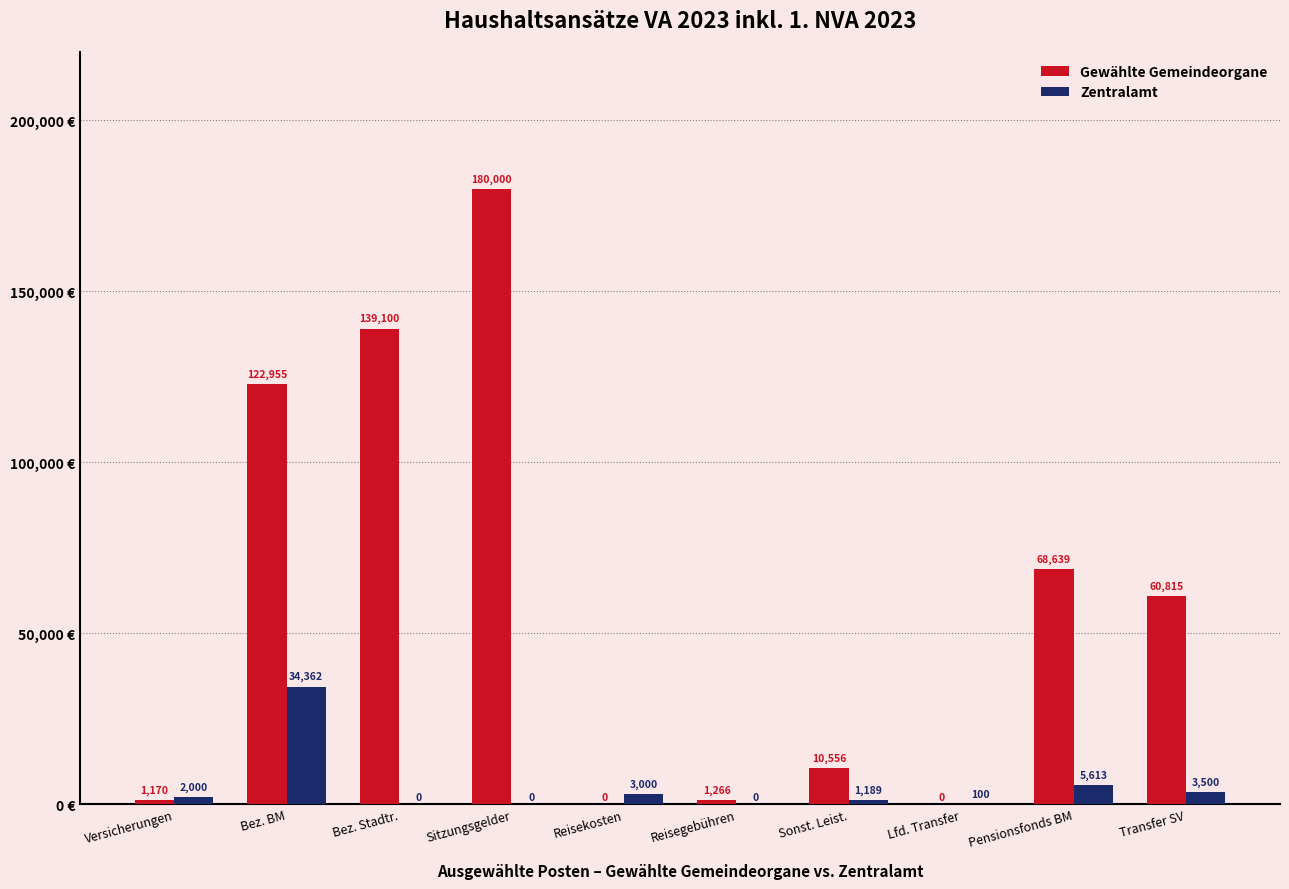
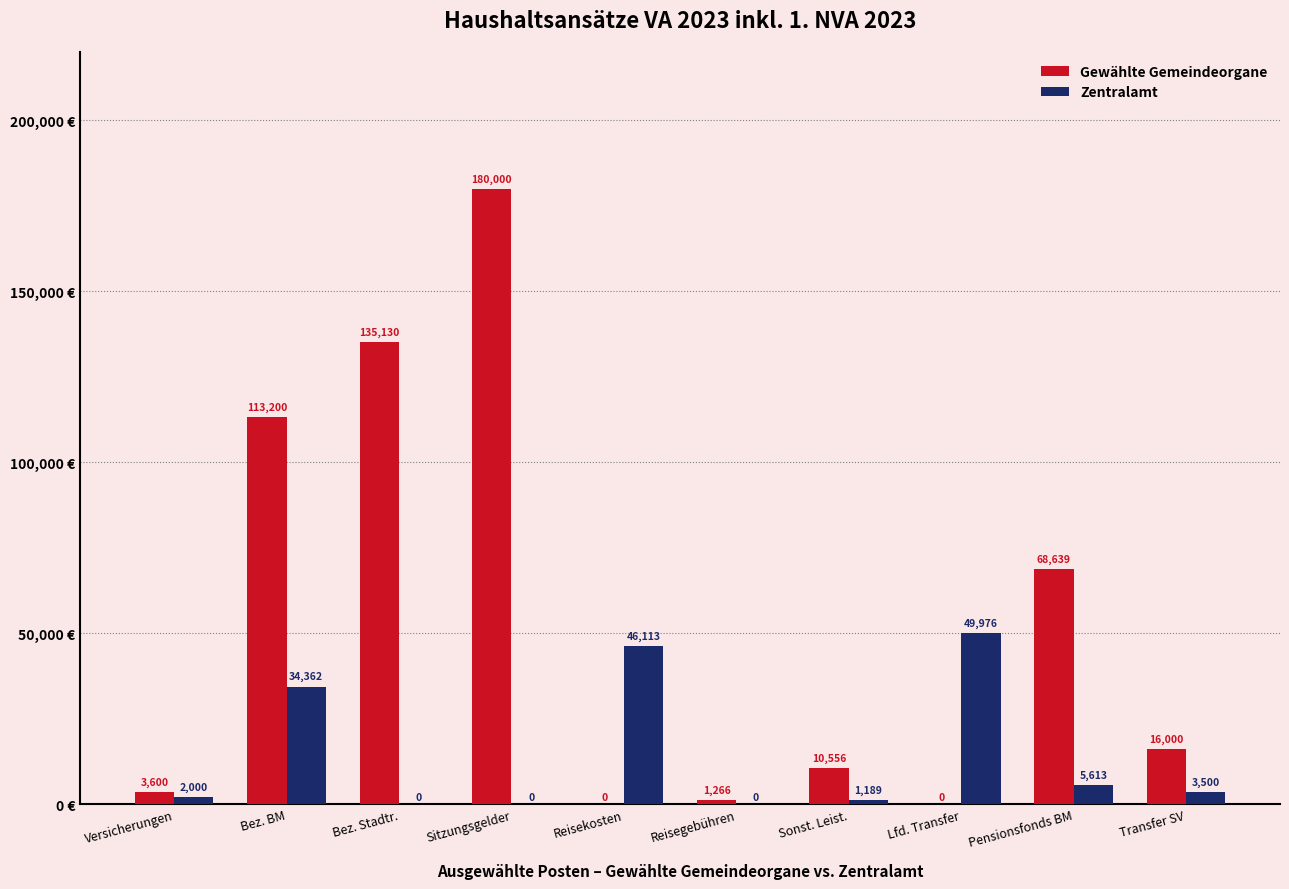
  {
    "Gewählte Gemeindeorgane": {
-     "Versicherungen": "1,170",
-     "Bez. BM": "122,955",
-     "Bez. Stadtr.": "139,100",
+     "Versicherungen": "3,600",
+     "Bez. BM": "113,200",
+     "Bez. Stadtr.": "135,130",
      "Sitzungsgelder": "180,000",
      "Reisekosten": "0",
      "Reisegebühren": "1,266",
      "Sonst. Leist.": "10,556",
      "Lfd. Transfer": "0",
      "Pensionsfonds BM": "68,639",
-     "Transfer SV": "60,815"
+     "Transfer SV": "16,000"
    },
    "Zentralamt": {
      "Versicherungen": "2,000",
      "Bez. BM": "34,362",
      "Bez. Stadtr.": "0",
      "Sitzungsgelder": "0",
-     "Reisekosten": "3,000",
+     "Reisekosten": "46,113",
      "Reisegebühren": "0",
      "Sonst. Leist.": "1,189",
-     "Lfd. Transfer": "100",
+     "Lfd. Transfer": "49,976",
      "Pensionsfonds BM": "5,613",
      "Transfer SV": "3,500"
    }
  }
